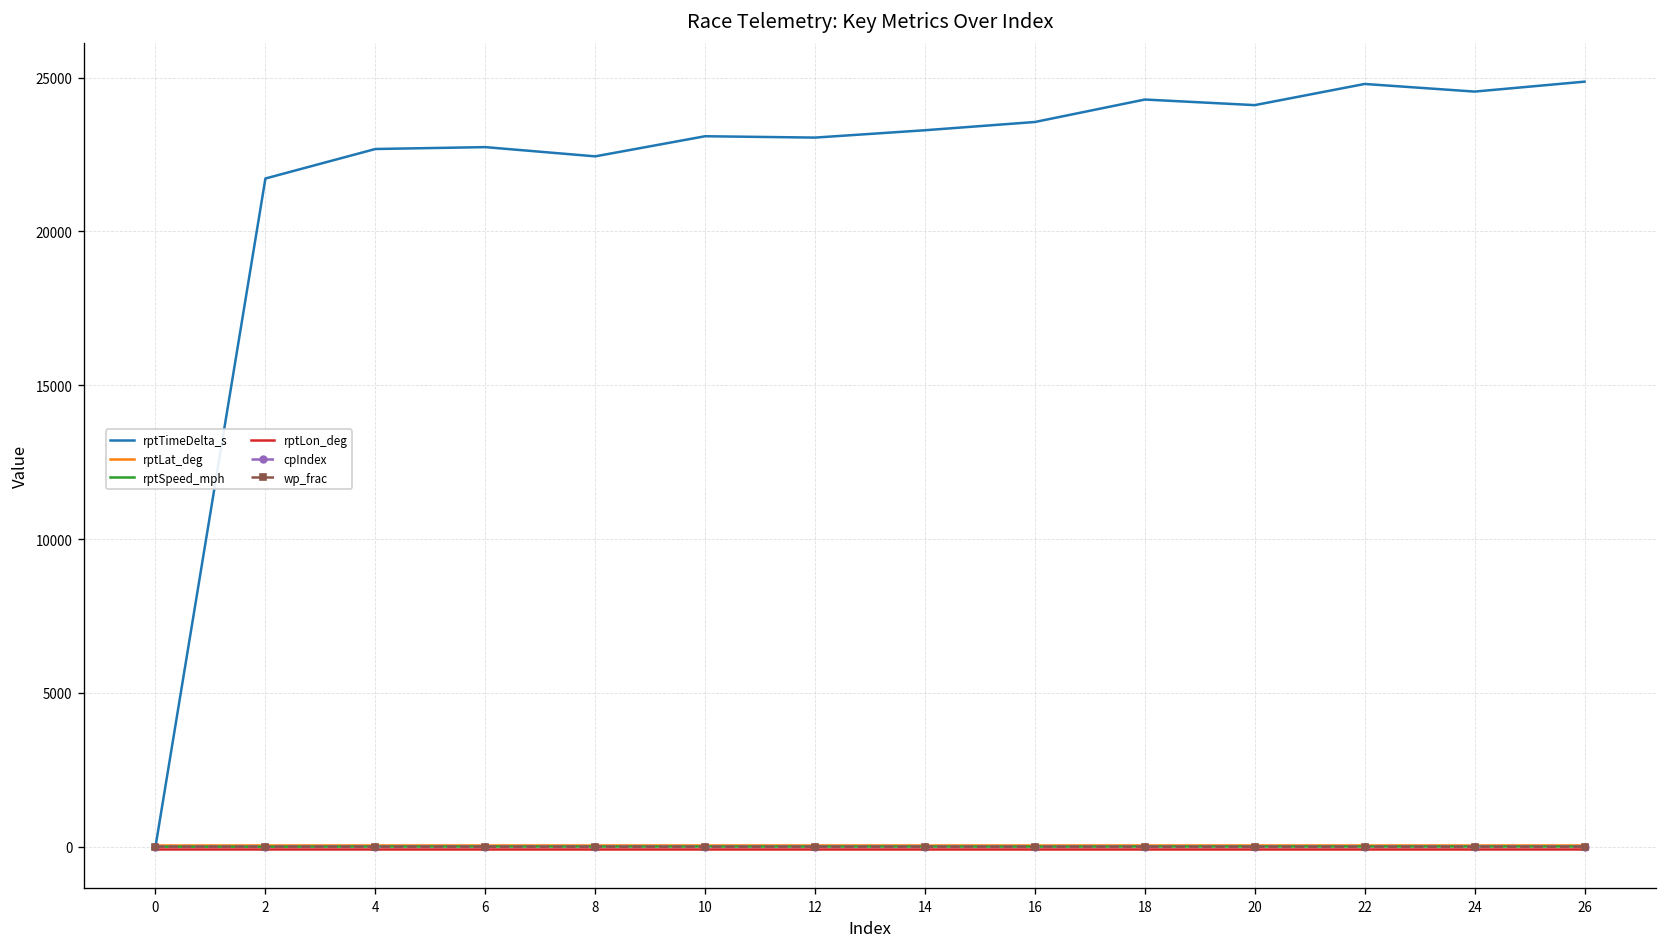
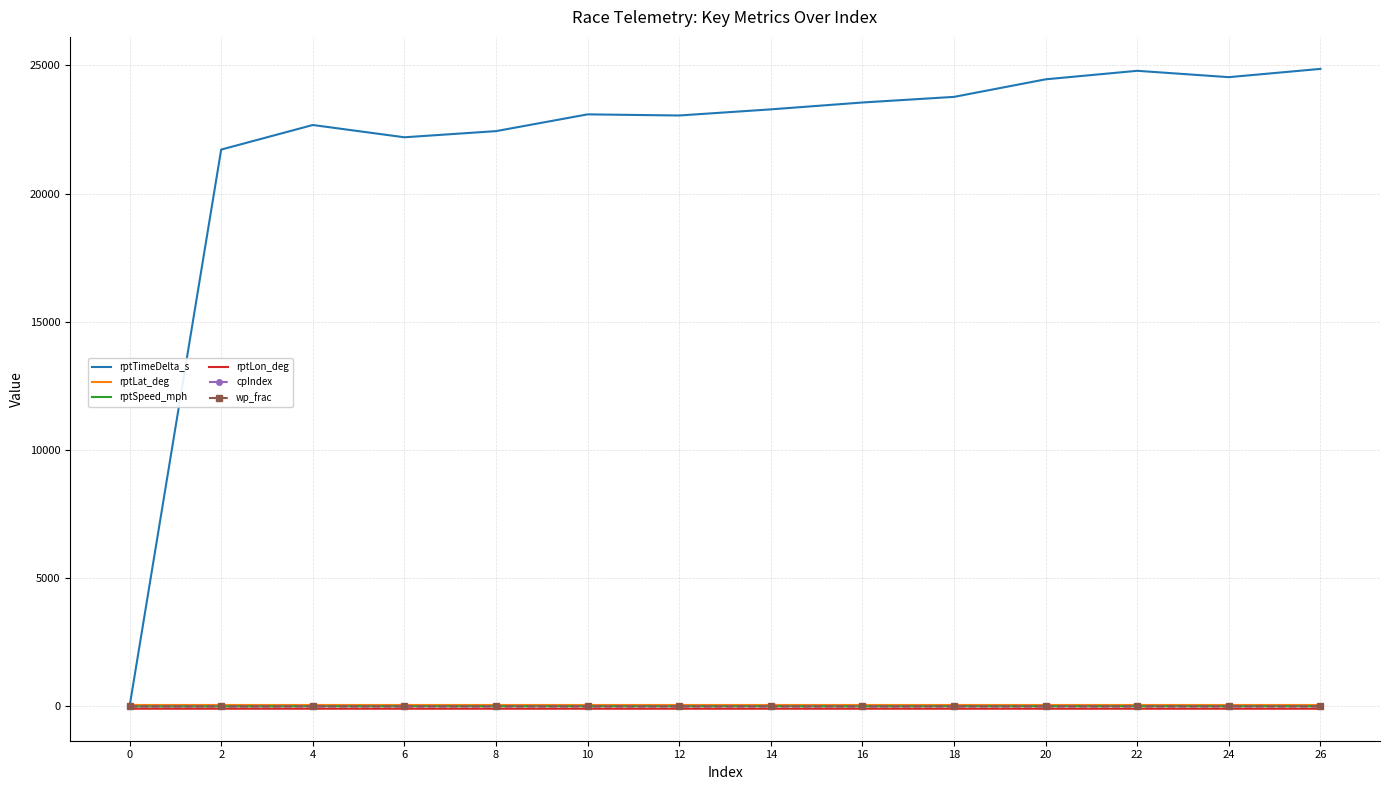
  {
    "rptTimeDelta_s": {
      "2": 21700,
      "4": 22700,
-     "6": 22700,
+     "6": 22200,
      "8": 22400,
      "10": 23100,
      "12": 23000,
      "14": 23300,
      "16": 23600,
-     "18": 24300,
-     "20": 24100,
+     "18": 23800,
+     "20": 24500,
      "22": 24800,
      "24": 24500,
      "26": 24900
    }
  }
